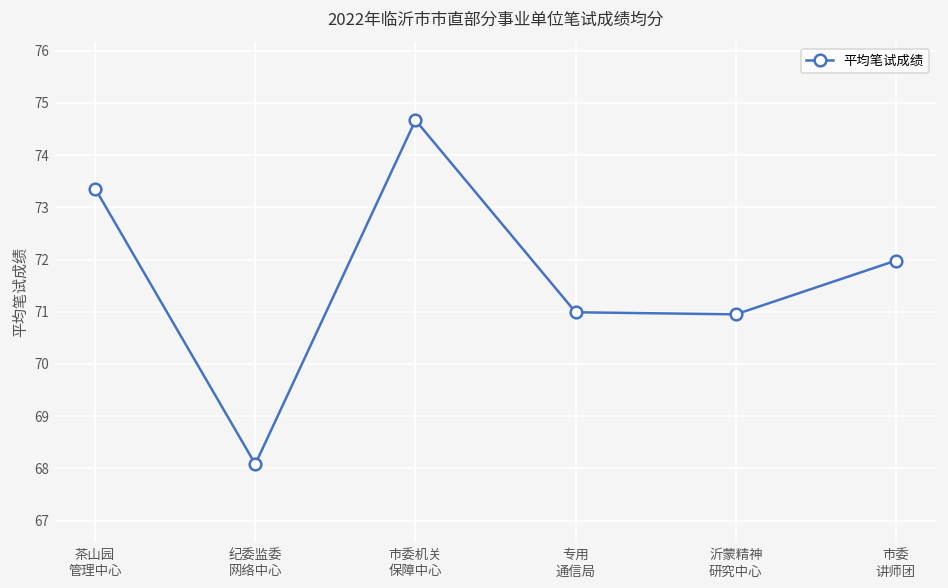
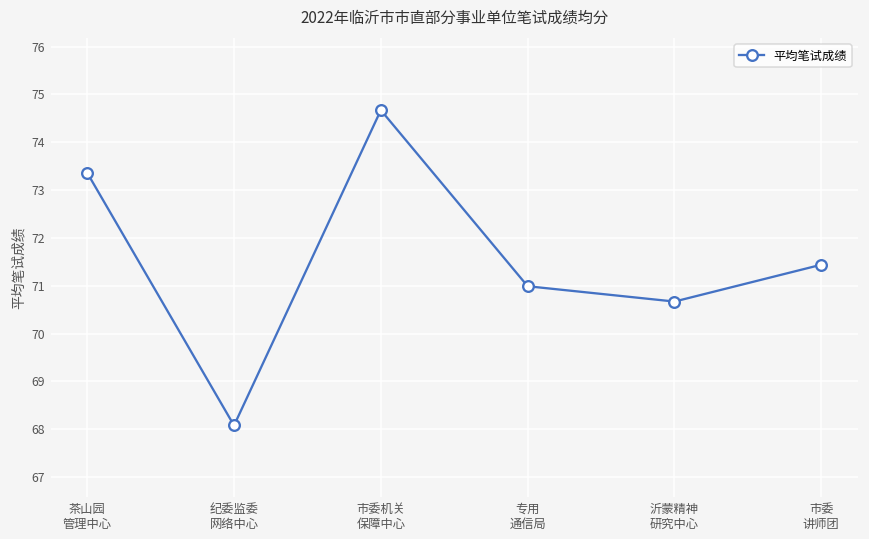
  {
    "茶山园 管理中心": 73.4,
    "纪委监委 网络中心": 68.1,
    "市委机关 保障中心": 74.7,
    "专用 通信局": 71.0,
-   "沂蒙精神 研究中心": 71.0,
-   "市委 讲师团": 72.0
+   "沂蒙精神 研究中心": 70.7,
+   "市委 讲师团": 71.4
  }
